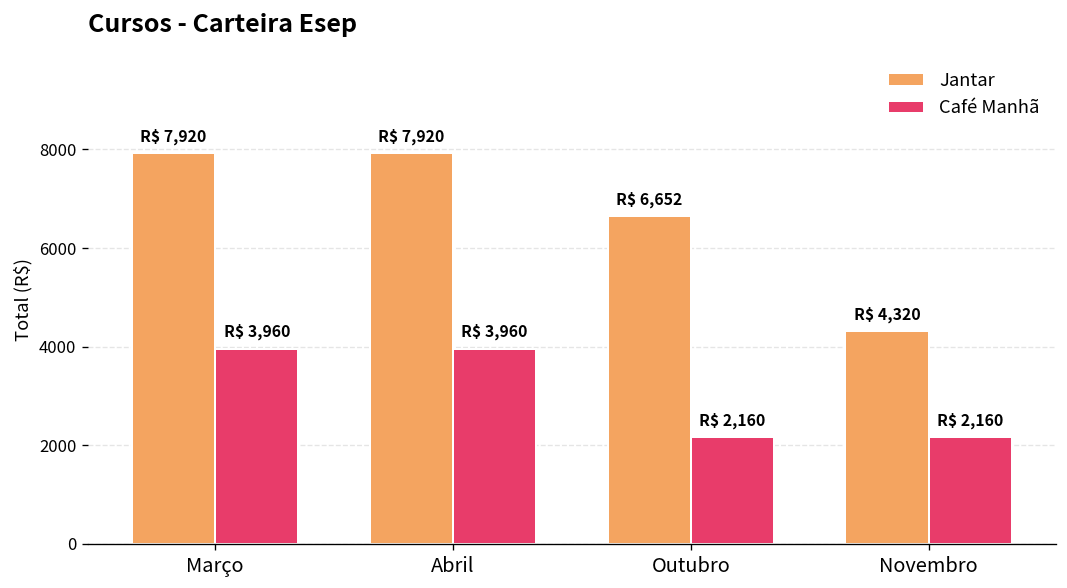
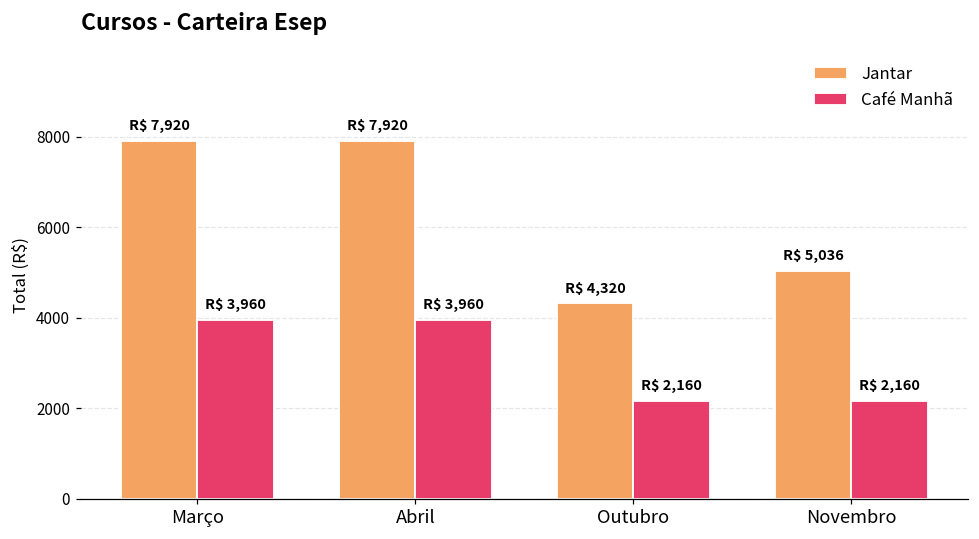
  {
    "Jantar": {
      "Março": "7,920",
      "Abril": "7,920",
-     "Outubro": "6,652",
-     "Novembro": "4,320"
+     "Outubro": "4,320",
+     "Novembro": "5,036"
    },
    "Café Manhã": {
      "Março": "3,960",
      "Abril": "3,960",
      "Outubro": "2,160",
      "Novembro": "2,160"
    }
  }
